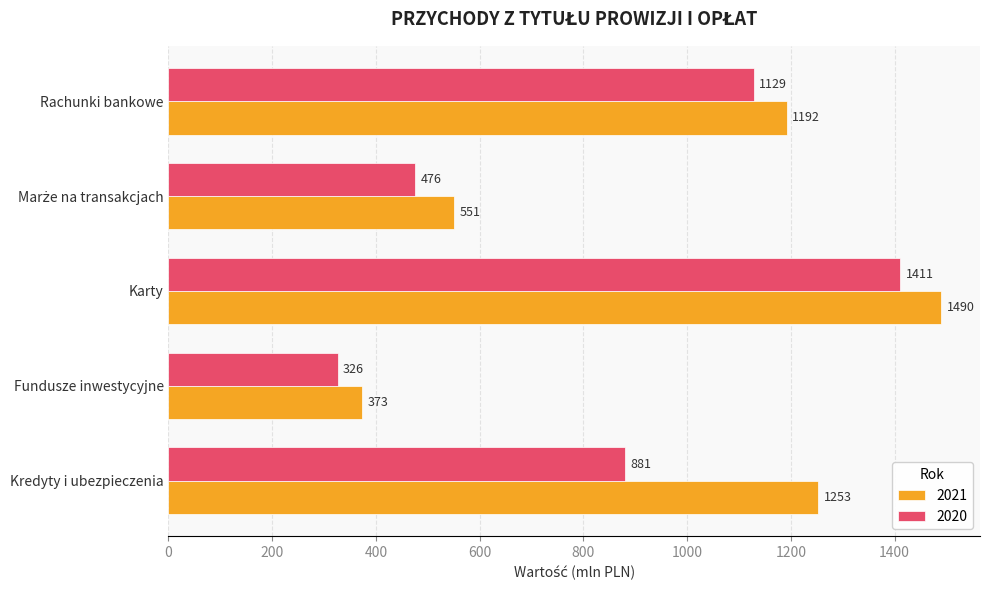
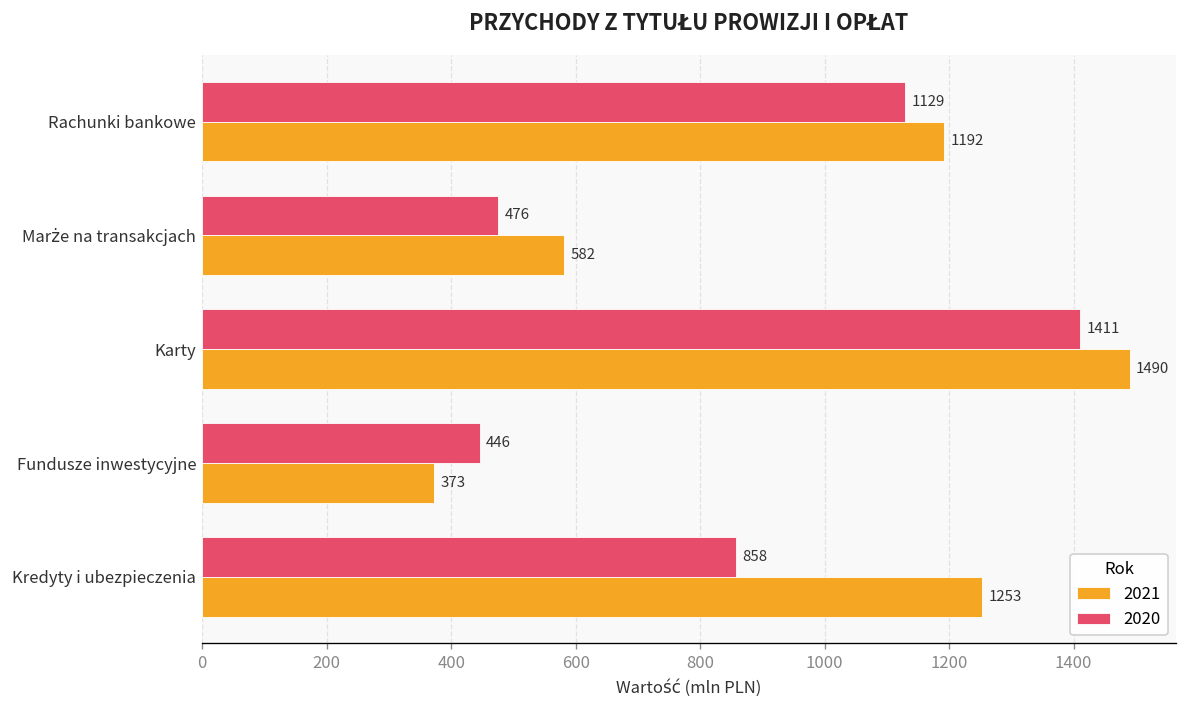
  {
    "2021": {
      "Rachunki bankowe": 1192,
-     "Marże na transakcjach": 551,
+     "Marże na transakcjach": 582,
      "Karty": 1490,
      "Fundusze inwestycyjne": 373,
      "Kredyty i ubezpieczenia": 1253
    },
    "2020": {
      "Rachunki bankowe": 1129,
      "Marże na transakcjach": 476,
      "Karty": 1411,
-     "Fundusze inwestycyjne": 326,
-     "Kredyty i ubezpieczenia": 881
+     "Fundusze inwestycyjne": 446,
+     "Kredyty i ubezpieczenia": 858
    }
  }
